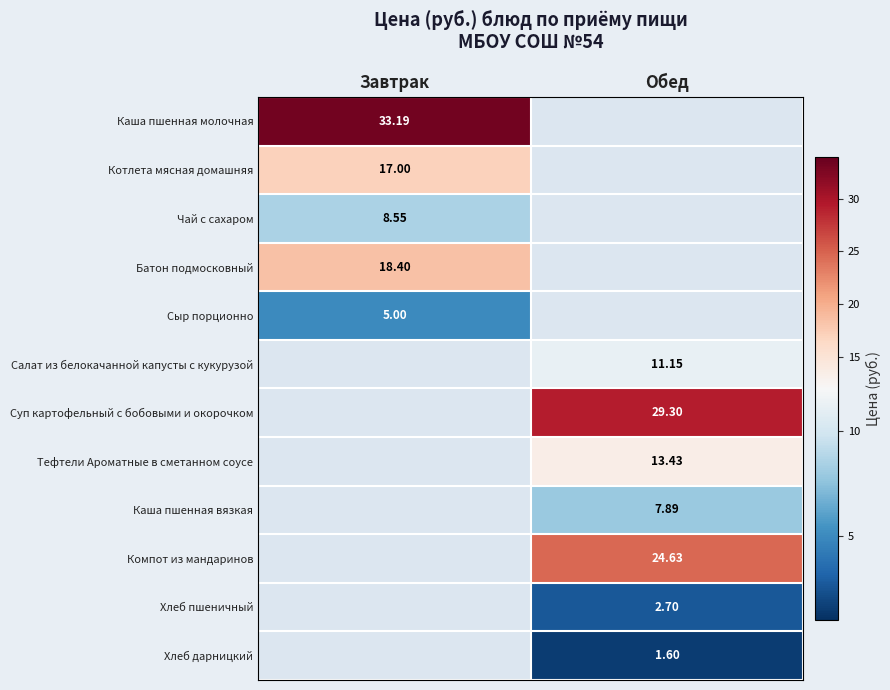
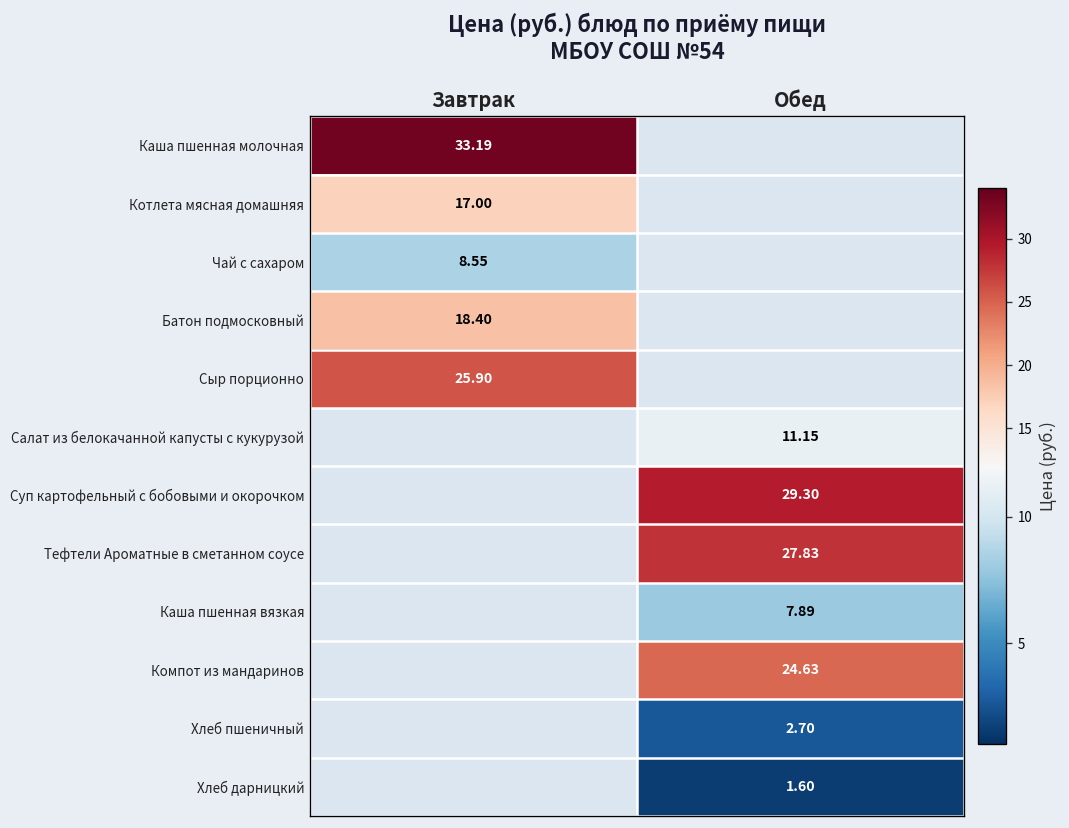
  {
    "Каша пшенная молочная": {
      "Завтрак": 33.19
    },
    "Котлета мясная домашняя": {
      "Завтрак": 17.00
    },
    "Чай с сахаром": {
      "Завтрак": 8.55
    },
    "Батон подмосковный": {
      "Завтрак": 18.40
    },
    "Сыр порционно": {
-     "Завтрак": 5.00
+     "Завтрак": 25.90
    },
    "Салат из белокачанной капусты с кукурузой": {
      "Обед": 11.15
    },
    "Суп картофельный с бобовыми и окорочком": {
      "Обед": 29.30
    },
    "Тефтели Ароматные в сметанном соусе": {
-     "Обед": 13.43
+     "Обед": 27.83
    },
    "Каша пшенная вязкая": {
      "Обед": 7.89
    },
    "Компот из мандаринов": {
      "Обед": 24.63
    },
    "Хлеб пшеничный": {
      "Обед": 2.70
    },
    "Хлеб дарницкий": {
      "Обед": 1.60
    }
  }
